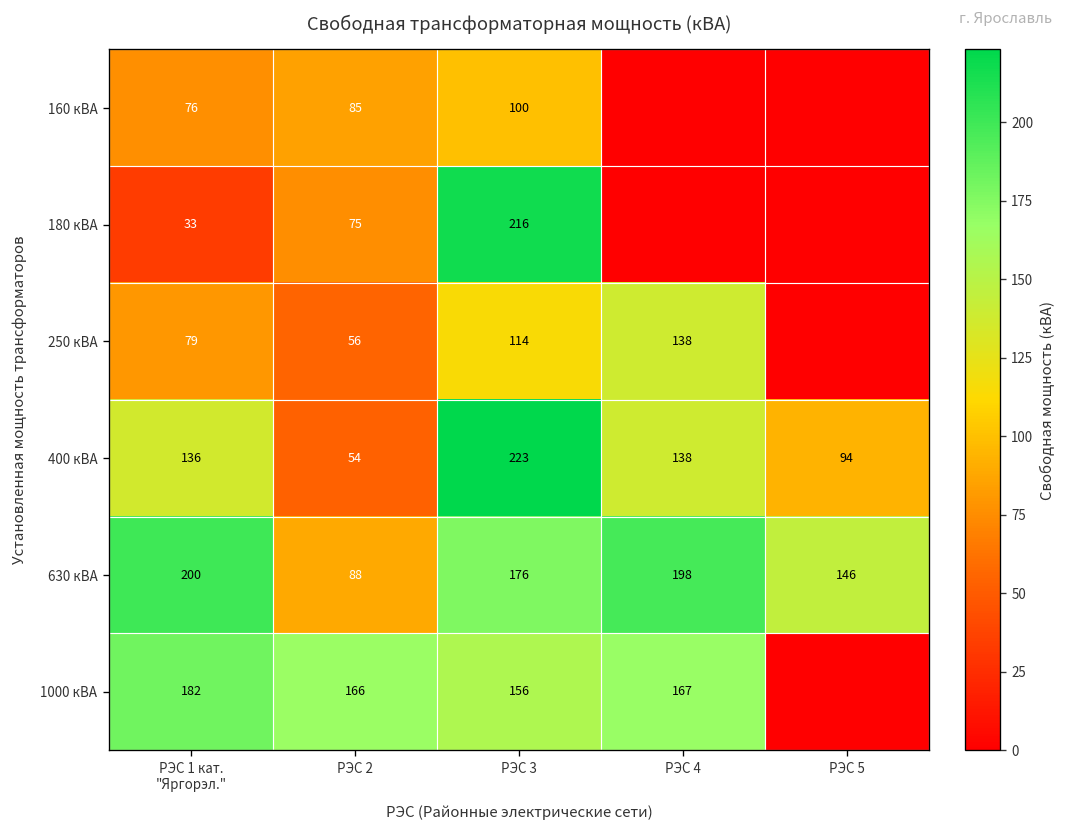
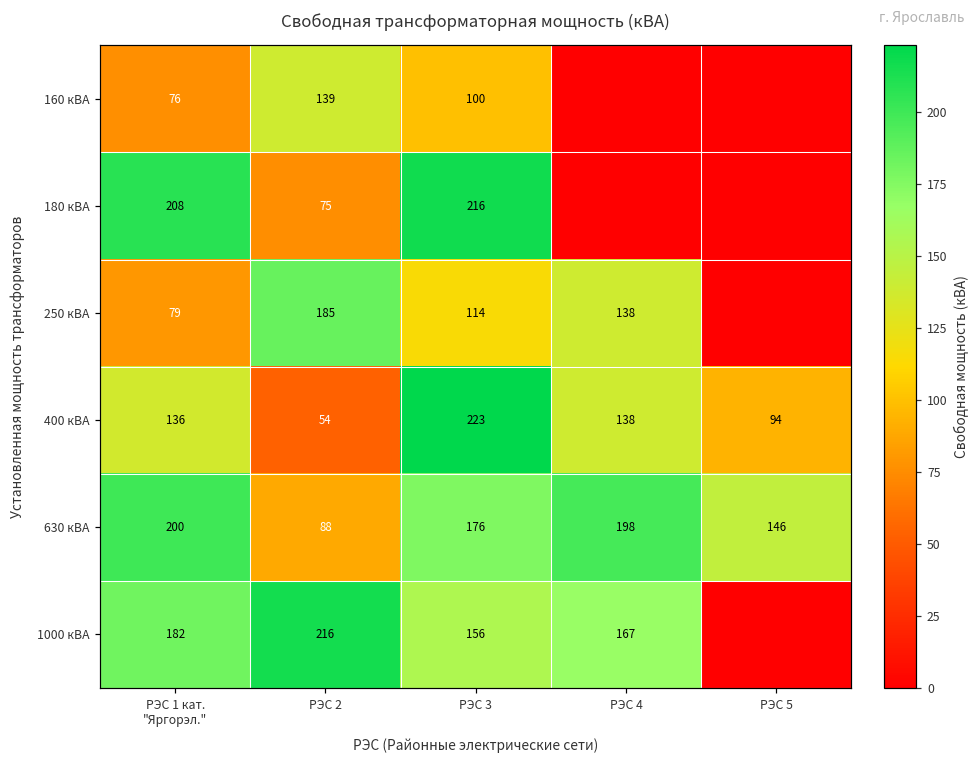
  {
    "160 кВА": {
      "РЭС 1 кат. \"Яргорэл.\"": 76,
-     "РЭС 2": 85,
+     "РЭС 2": 139,
      "РЭС 3": 100
    },
    "180 кВА": {
-     "РЭС 1 кат. \"Яргорэл.\"": 33,
+     "РЭС 1 кат. \"Яргорэл.\"": 208,
      "РЭС 2": 75,
      "РЭС 3": 216
    },
    "250 кВА": {
      "РЭС 1 кат. \"Яргорэл.\"": 79,
-     "РЭС 2": 56,
+     "РЭС 2": 185,
      "РЭС 3": 114,
      "РЭС 4": 138
    },
    "400 кВА": {
      "РЭС 1 кат. \"Яргорэл.\"": 136,
      "РЭС 2": 54,
      "РЭС 3": 223,
      "РЭС 4": 138,
      "РЭС 5": 94
    },
    "630 кВА": {
      "РЭС 1 кат. \"Яргорэл.\"": 200,
      "РЭС 2": 88,
      "РЭС 3": 176,
      "РЭС 4": 198,
      "РЭС 5": 146
    },
    "1000 кВА": {
      "РЭС 1 кат. \"Яргорэл.\"": 182,
-     "РЭС 2": 166,
+     "РЭС 2": 216,
      "РЭС 3": 156,
      "РЭС 4": 167
    }
  }
